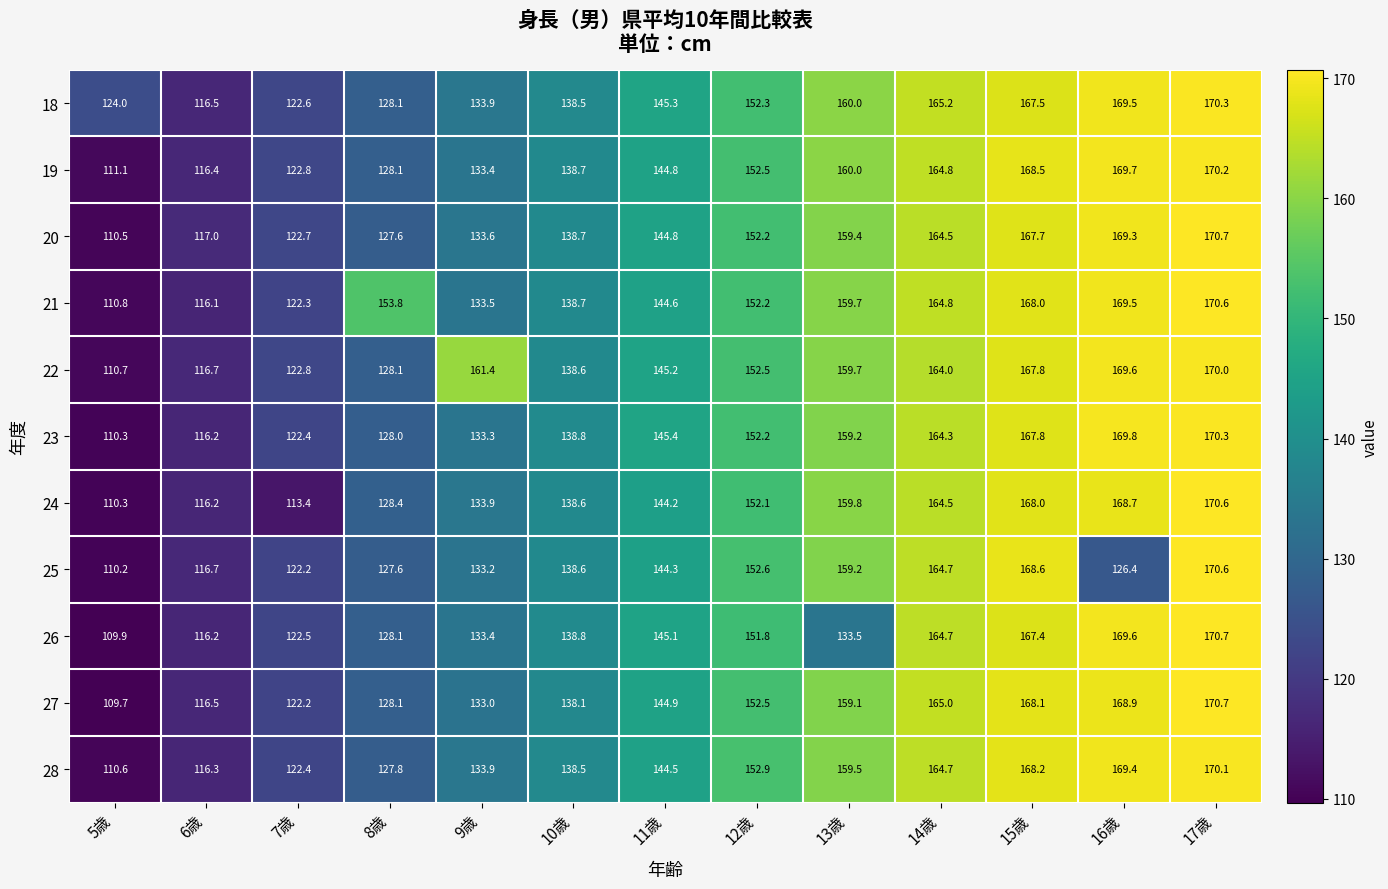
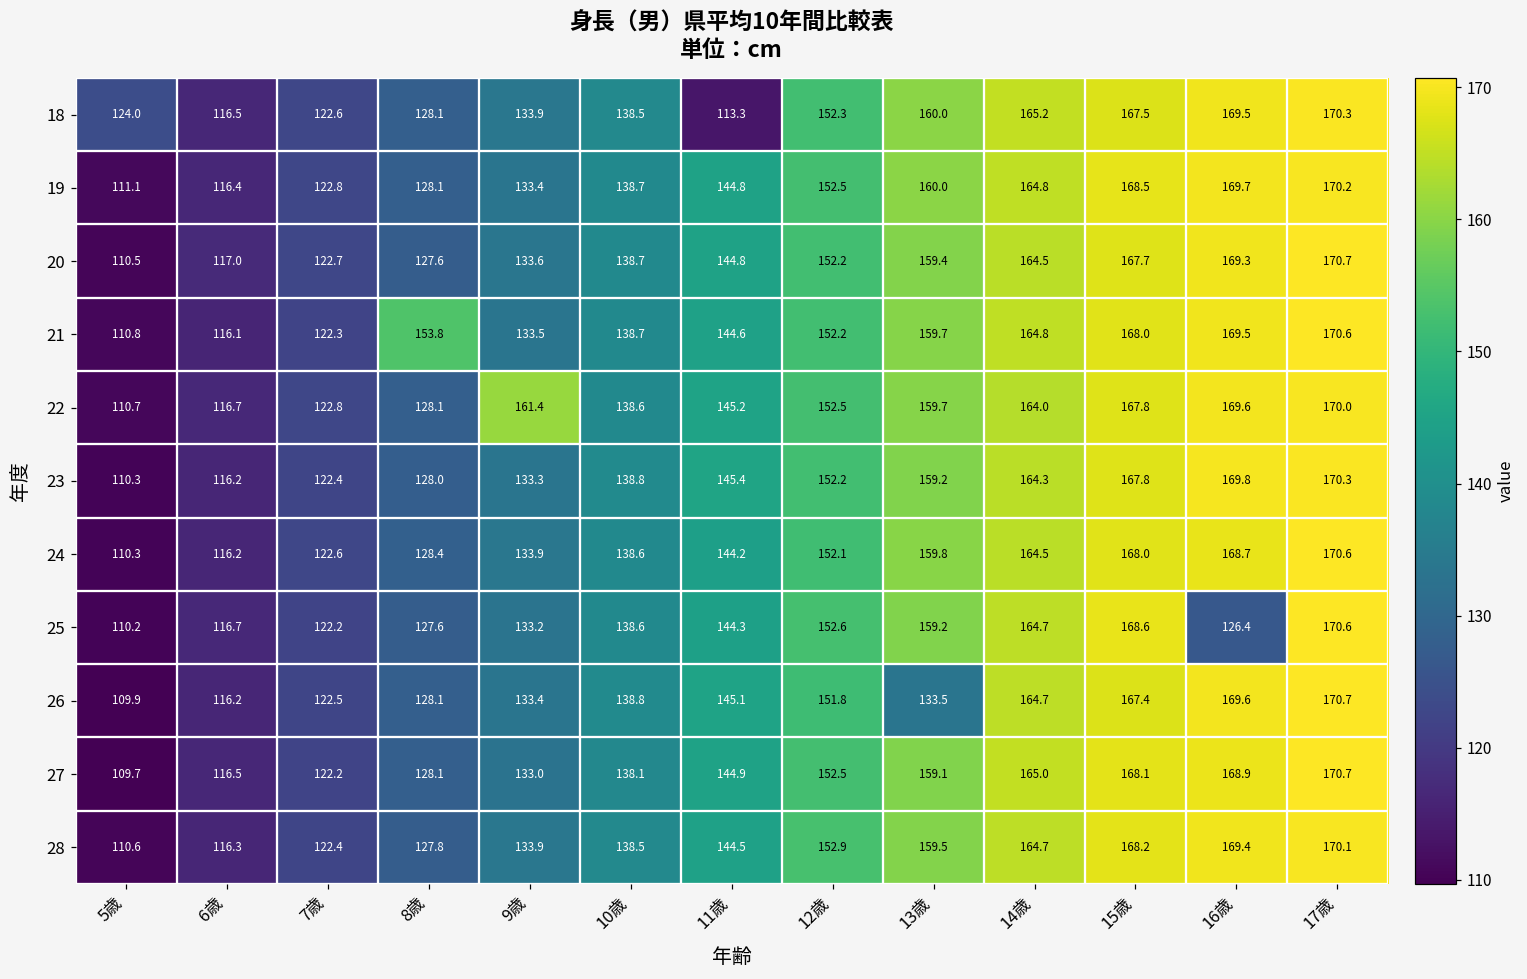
  {
    "18": {
      "5歳": 124.0,
      "6歳": 116.5,
      "7歳": 122.6,
      "8歳": 128.1,
      "9歳": 133.9,
      "10歳": 138.5,
-     "11歳": 145.3,
+     "11歳": 113.3,
      "12歳": 152.3,
      "13歳": 160.0,
      "14歳": 165.2,
      "15歳": 167.5,
      "16歳": 169.5,
      "17歳": 170.3
    },
    "19": {
      "5歳": 111.1,
      "6歳": 116.4,
      "7歳": 122.8,
      "8歳": 128.1,
      "9歳": 133.4,
      "10歳": 138.7,
      "11歳": 144.8,
      "12歳": 152.5,
      "13歳": 160.0,
      "14歳": 164.8,
      "15歳": 168.5,
      "16歳": 169.7,
      "17歳": 170.2
    },
    "20": {
      "5歳": 110.5,
      "6歳": 117.0,
      "7歳": 122.7,
      "8歳": 127.6,
      "9歳": 133.6,
      "10歳": 138.7,
      "11歳": 144.8,
      "12歳": 152.2,
      "13歳": 159.4,
      "14歳": 164.5,
      "15歳": 167.7,
      "16歳": 169.3,
      "17歳": 170.7
    },
    "21": {
      "5歳": 110.8,
      "6歳": 116.1,
      "7歳": 122.3,
      "8歳": 153.8,
      "9歳": 133.5,
      "10歳": 138.7,
      "11歳": 144.6,
      "12歳": 152.2,
      "13歳": 159.7,
      "14歳": 164.8,
      "15歳": 168.0,
      "16歳": 169.5,
      "17歳": 170.6
    },
    "22": {
      "5歳": 110.7,
      "6歳": 116.7,
      "7歳": 122.8,
      "8歳": 128.1,
      "9歳": 161.4,
      "10歳": 138.6,
      "11歳": 145.2,
      "12歳": 152.5,
      "13歳": 159.7,
      "14歳": 164.0,
      "15歳": 167.8,
      "16歳": 169.6,
      "17歳": 170.0
    },
    "23": {
      "5歳": 110.3,
      "6歳": 116.2,
      "7歳": 122.4,
      "8歳": 128.0,
      "9歳": 133.3,
      "10歳": 138.8,
      "11歳": 145.4,
      "12歳": 152.2,
      "13歳": 159.2,
      "14歳": 164.3,
      "15歳": 167.8,
      "16歳": 169.8,
      "17歳": 170.3
    },
    "24": {
      "5歳": 110.3,
      "6歳": 116.2,
-     "7歳": 113.4,
+     "7歳": 122.6,
      "8歳": 128.4,
      "9歳": 133.9,
      "10歳": 138.6,
      "11歳": 144.2,
      "12歳": 152.1,
      "13歳": 159.8,
      "14歳": 164.5,
      "15歳": 168.0,
      "16歳": 168.7,
      "17歳": 170.6
    },
    "25": {
      "5歳": 110.2,
      "6歳": 116.7,
      "7歳": 122.2,
      "8歳": 127.6,
      "9歳": 133.2,
      "10歳": 138.6,
      "11歳": 144.3,
      "12歳": 152.6,
      "13歳": 159.2,
      "14歳": 164.7,
      "15歳": 168.6,
      "16歳": 126.4,
      "17歳": 170.6
    },
    "26": {
      "5歳": 109.9,
      "6歳": 116.2,
      "7歳": 122.5,
      "8歳": 128.1,
      "9歳": 133.4,
      "10歳": 138.8,
      "11歳": 145.1,
      "12歳": 151.8,
      "13歳": 133.5,
      "14歳": 164.7,
      "15歳": 167.4,
      "16歳": 169.6,
      "17歳": 170.7
    },
    "27": {
      "5歳": 109.7,
      "6歳": 116.5,
      "7歳": 122.2,
      "8歳": 128.1,
      "9歳": 133.0,
      "10歳": 138.1,
      "11歳": 144.9,
      "12歳": 152.5,
      "13歳": 159.1,
      "14歳": 165.0,
      "15歳": 168.1,
      "16歳": 168.9,
      "17歳": 170.7
    },
    "28": {
      "5歳": 110.6,
      "6歳": 116.3,
      "7歳": 122.4,
      "8歳": 127.8,
      "9歳": 133.9,
      "10歳": 138.5,
      "11歳": 144.5,
      "12歳": 152.9,
      "13歳": 159.5,
      "14歳": 164.7,
      "15歳": 168.2,
      "16歳": 169.4,
      "17歳": 170.1
    }
  }
